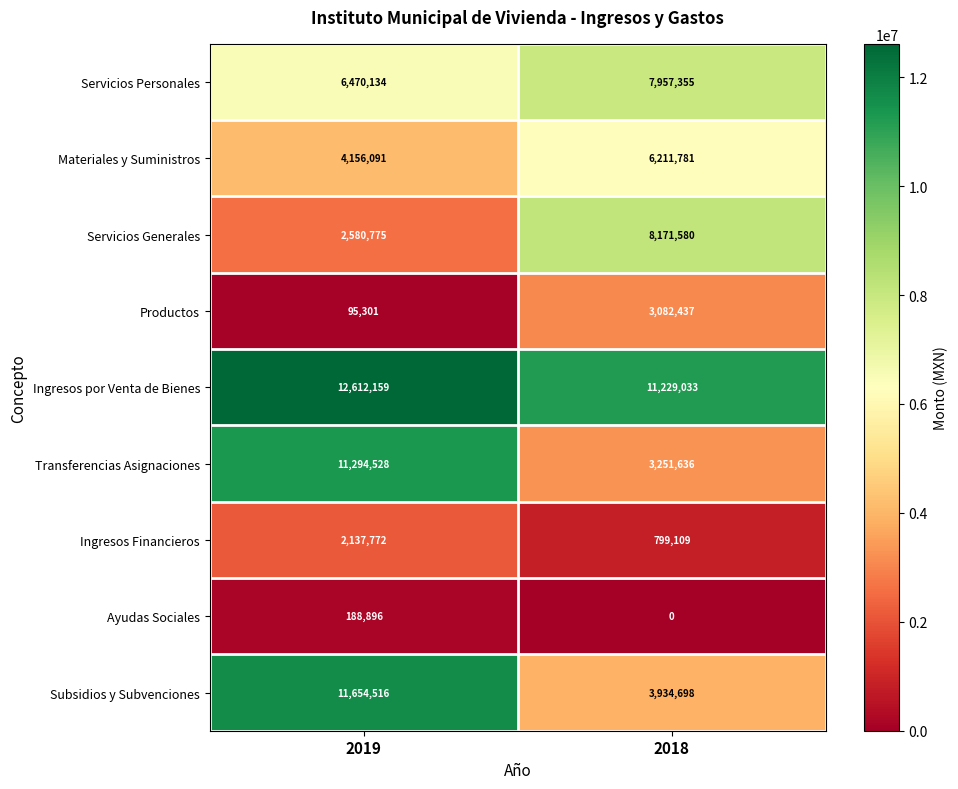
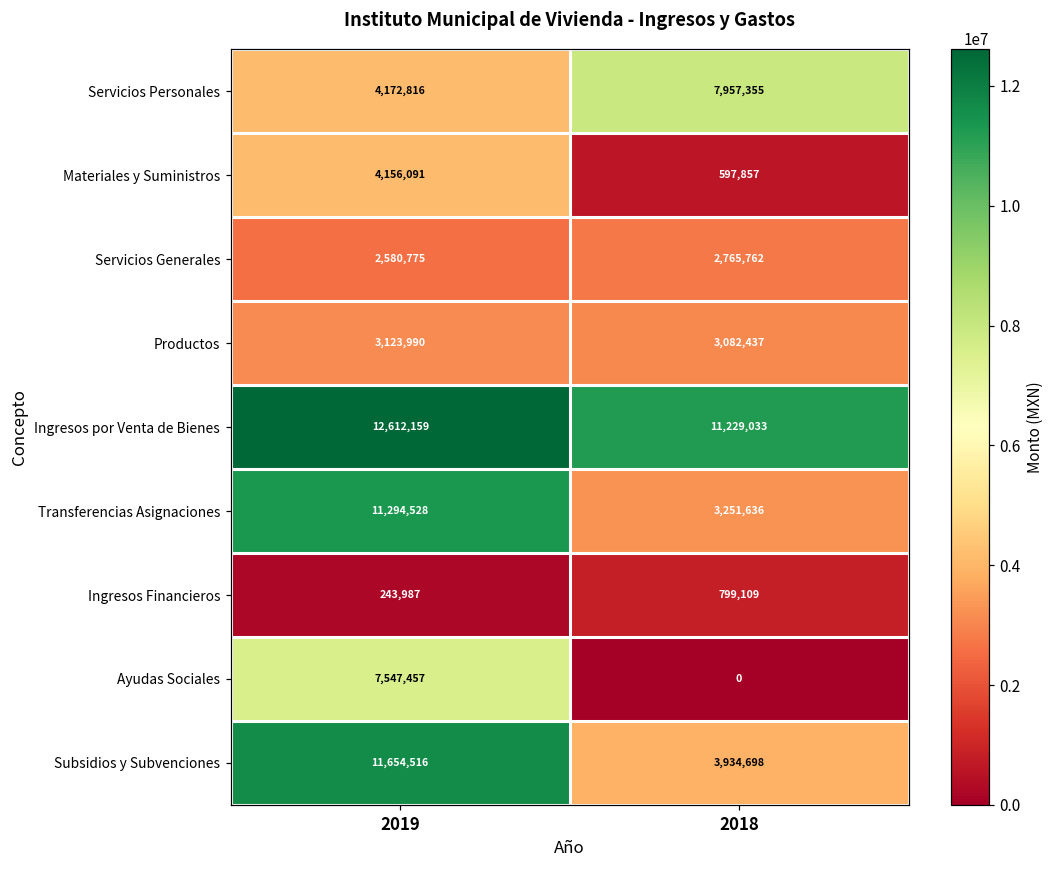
  {
    "Servicios Personales": {
-     "2019": "6,470,134",
+     "2019": "4,172,816",
      "2018": "7,957,355"
    },
    "Materiales y Suministros": {
      "2019": "4,156,091",
-     "2018": "6,211,781"
+     "2018": "597,857"
    },
    "Servicios Generales": {
      "2019": "2,580,775",
-     "2018": "8,171,580"
+     "2018": "2,765,762"
    },
    "Productos": {
-     "2019": "95,301",
+     "2019": "3,123,990",
      "2018": "3,082,437"
    },
    "Ingresos por Venta de Bienes": {
      "2019": "12,612,159",
      "2018": "11,229,033"
    },
    "Transferencias Asignaciones": {
      "2019": "11,294,528",
      "2018": "3,251,636"
    },
    "Ingresos Financieros": {
-     "2019": "2,137,772",
+     "2019": "243,987",
      "2018": "799,109"
    },
    "Ayudas Sociales": {
-     "2019": "188,896",
+     "2019": "7,547,457",
      "2018": "0"
    },
    "Subsidios y Subvenciones": {
      "2019": "11,654,516",
      "2018": "3,934,698"
    }
  }
